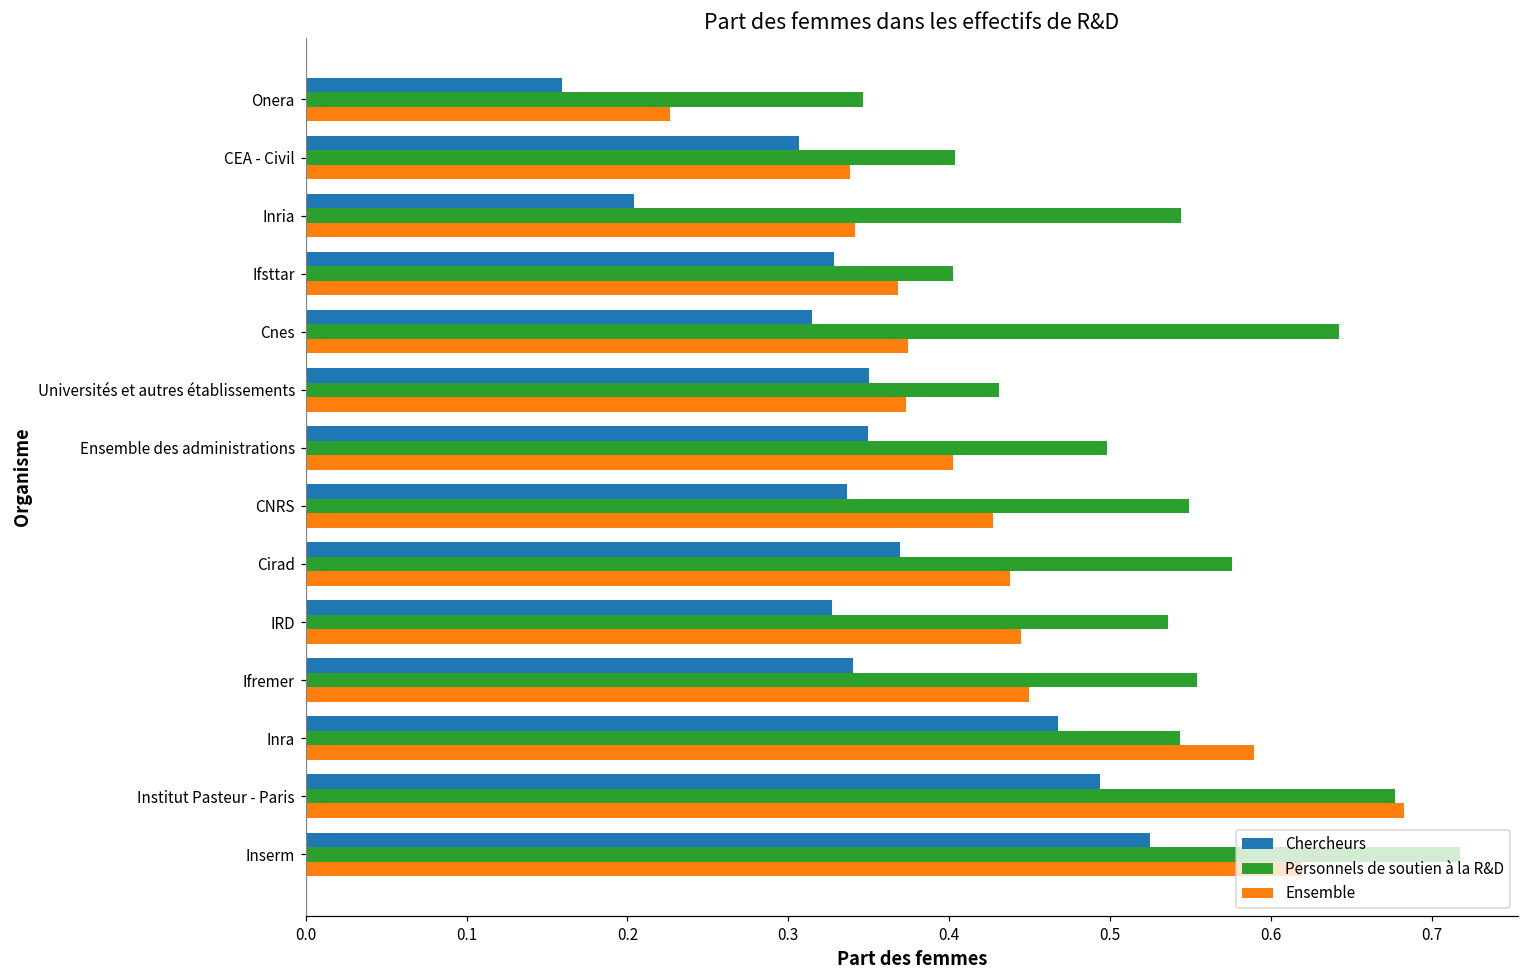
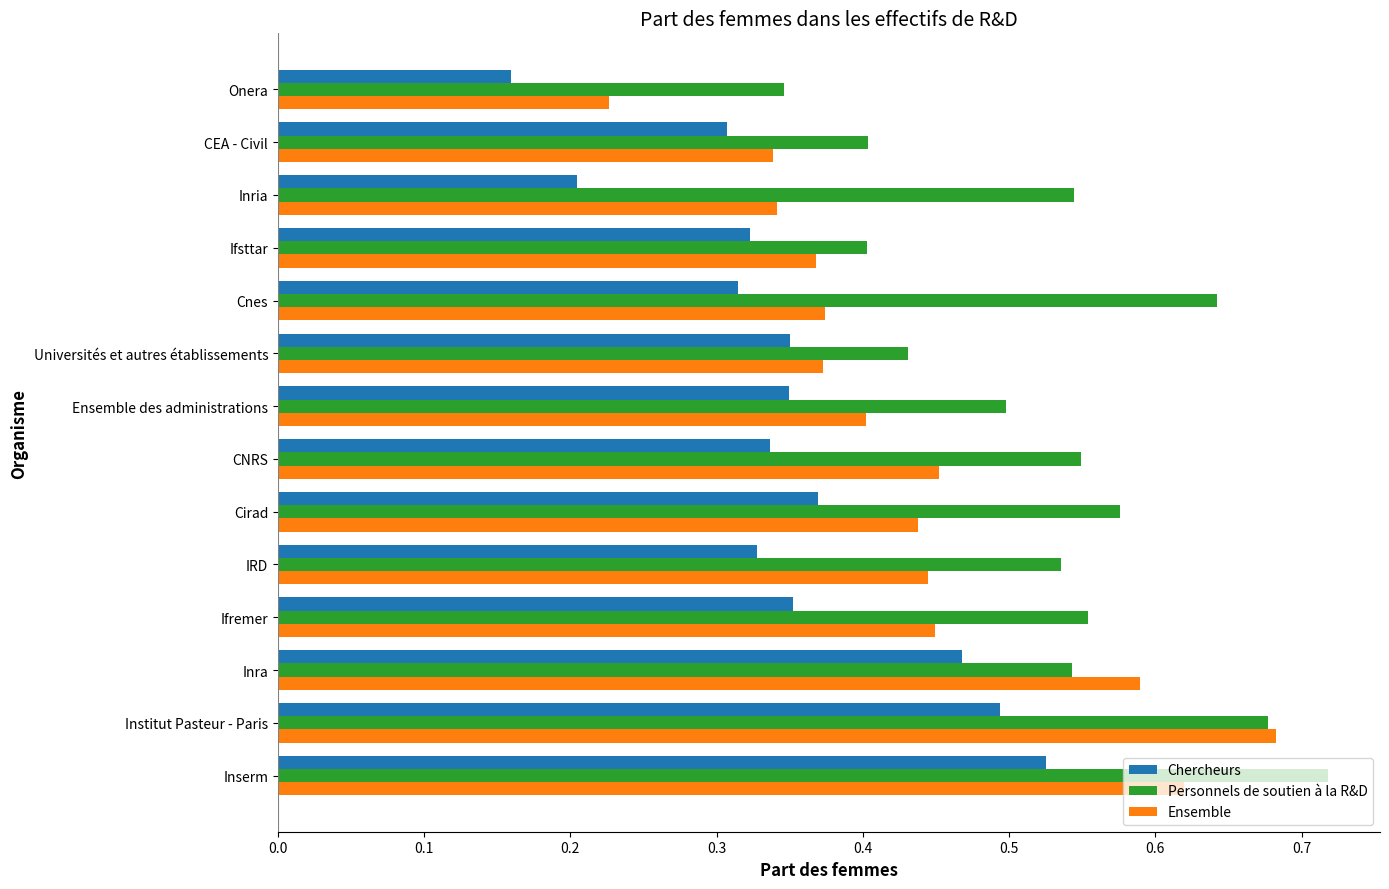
  {
    "Chercheurs": {
      "Onera": 0.159,
      "CEA - Civil": 0.307,
      "Inria": 0.204,
-     "Ifsttar": 0.328,
+     "Ifsttar": 0.323,
      "Cnes": 0.315,
      "Universités et autres établissements": 0.350,
      "Ensemble des administrations": 0.349,
      "CNRS": 0.336,
      "Cirad": 0.369,
      "IRD": 0.327,
-     "Ifremer": 0.340,
+     "Ifremer": 0.352,
      "Inra": 0.468,
      "Institut Pasteur - Paris": 0.494,
      "Inserm": 0.525
    },
    "Personnels de soutien à la R&D": {
      "Onera": 0.346,
      "CEA - Civil": 0.403,
      "Inria": 0.544,
      "Ifsttar": 0.403,
      "Cnes": 0.642,
      "Universités et autres établissements": 0.431,
      "Ensemble des administrations": 0.498,
      "CNRS": 0.549,
      "Cirad": 0.576,
      "IRD": 0.536,
      "Ifremer": 0.554,
      "Inra": 0.543,
      "Institut Pasteur - Paris": 0.677
    },
    "Ensemble": {
      "Onera": 0.227,
      "CEA - Civil": 0.338,
      "Inria": 0.342,
      "Ifsttar": 0.368,
      "Cnes": 0.374,
      "Universités et autres établissements": 0.373,
      "Ensemble des administrations": 0.402,
-     "CNRS": 0.427,
+     "CNRS": 0.452,
      "Cirad": 0.438,
      "IRD": 0.444,
      "Ifremer": 0.449,
      "Inra": 0.589,
      "Institut Pasteur - Paris": 0.682
    }
  }
